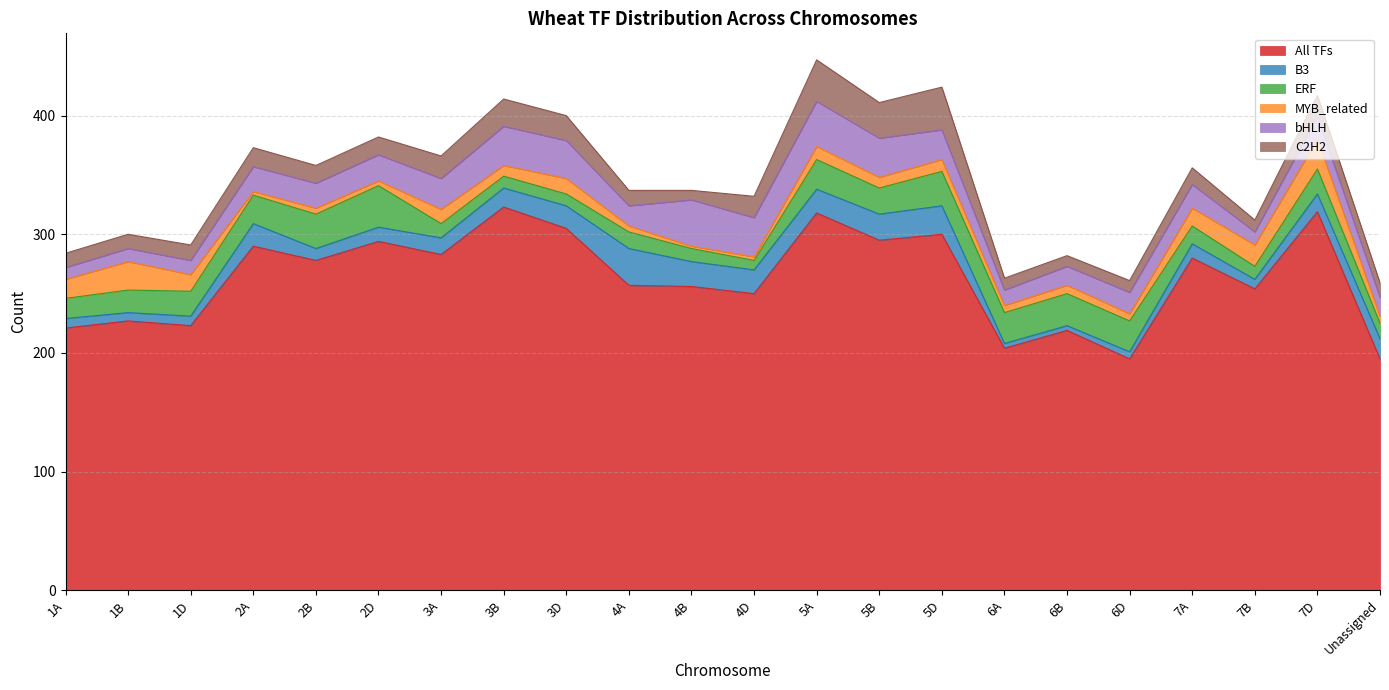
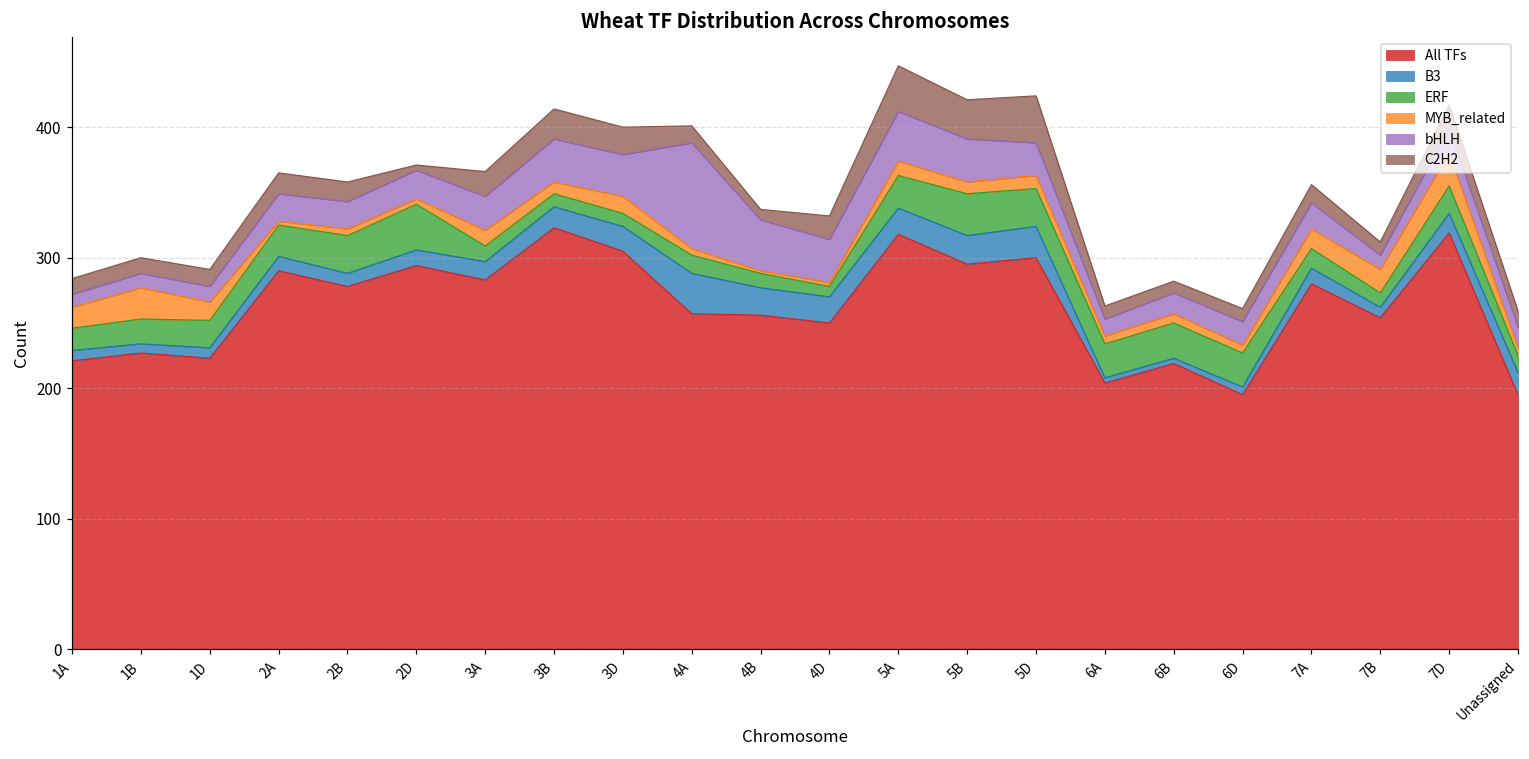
  {
    "All TFs": {
      "1A": 221,
      "1B": 227,
      "1D": 223,
      "2A": 290,
      "2B": 278,
      "2D": 294,
      "3A": 283,
      "3B": 323,
      "3D": 305,
      "4A": 257,
      "4B": 256,
      "4D": 250,
      "5A": 318,
      "5B": 295,
      "5D": 300,
      "6A": 204,
      "6B": 219,
      "6D": 195,
      "7A": 280,
      "7B": 254,
      "7D": 319,
      "Unassigned": 195
    },
    "B3": {
      "1A": 8,
      "1B": 7,
      "1D": 8,
-     "2A": 19,
+     "2A": 11,
      "2B": 10,
      "2D": 12,
      "3A": 14,
      "3B": 16,
      "3D": 19,
      "4A": 31,
      "4B": 21,
      "4D": 20,
      "5A": 20,
      "5B": 22,
      "5D": 24,
      "6A": 4,
      "6B": 4,
      "6D": 6,
      "7A": 12,
      "7B": 8,
      "7D": 15,
      "Unassigned": 17
    },
    "ERF": {
      "1A": 17,
      "1B": 19,
      "1D": 21,
      "2A": 24,
      "2B": 29,
      "2D": 35,
      "3A": 12,
      "3B": 10,
      "3D": 10,
      "4A": 14,
      "4D": 8,
      "5A": 25,
-     "5B": 22,
+     "5B": 32,
      "5D": 29,
      "6A": 26,
      "6B": 27,
      "6D": 26,
      "7A": 15,
      "7B": 11,
      "7D": 21,
      "Unassigned": 13
    },
    "MYB_related": {
      "1A": 16,
      "1B": 24,
      "1D": 14,
      "2A": 3,
      "2B": 5,
      "2D": 4,
      "3A": 12,
      "3B": 9,
      "3D": 13,
      "4A": 5,
      "4D": 3,
      "5A": 11,
      "5B": 9,
      "5D": 10,
      "6A": 6,
      "6B": 7,
      "6D": 6,
      "7A": 15,
      "7B": 18,
      "Unassigned": 6
    },
    "bHLH": {
      "1A": 10,
      "1B": 11,
      "1D": 12,
      "2A": 21,
      "2B": 21,
      "2D": 22,
      "3A": 26,
      "3B": 33,
      "3D": 32,
-     "4A": 17,
+     "4A": 81,
      "4B": 39,
      "4D": 33,
      "5A": 38,
      "5B": 33,
      "5D": 25,
      "6A": 13,
      "6B": 16,
      "6D": 18,
      "7A": 20,
      "7B": 11,
      "Unassigned": 16
    },
    "C2H2": {
      "1A": 12,
      "1B": 12,
      "1D": 13,
      "2A": 16,
      "2B": 15,
-     "2D": 15,
+     "2D": 4,
      "3A": 19,
      "3B": 23,
      "3D": 21,
      "4A": 13,
      "4B": 8,
      "4D": 18,
      "5A": 35,
      "5B": 30,
      "5D": 36,
      "6A": 10,
      "6B": 9,
      "6D": 10,
      "7A": 14,
      "7B": 10,
      "Unassigned": 12
    }
  }
